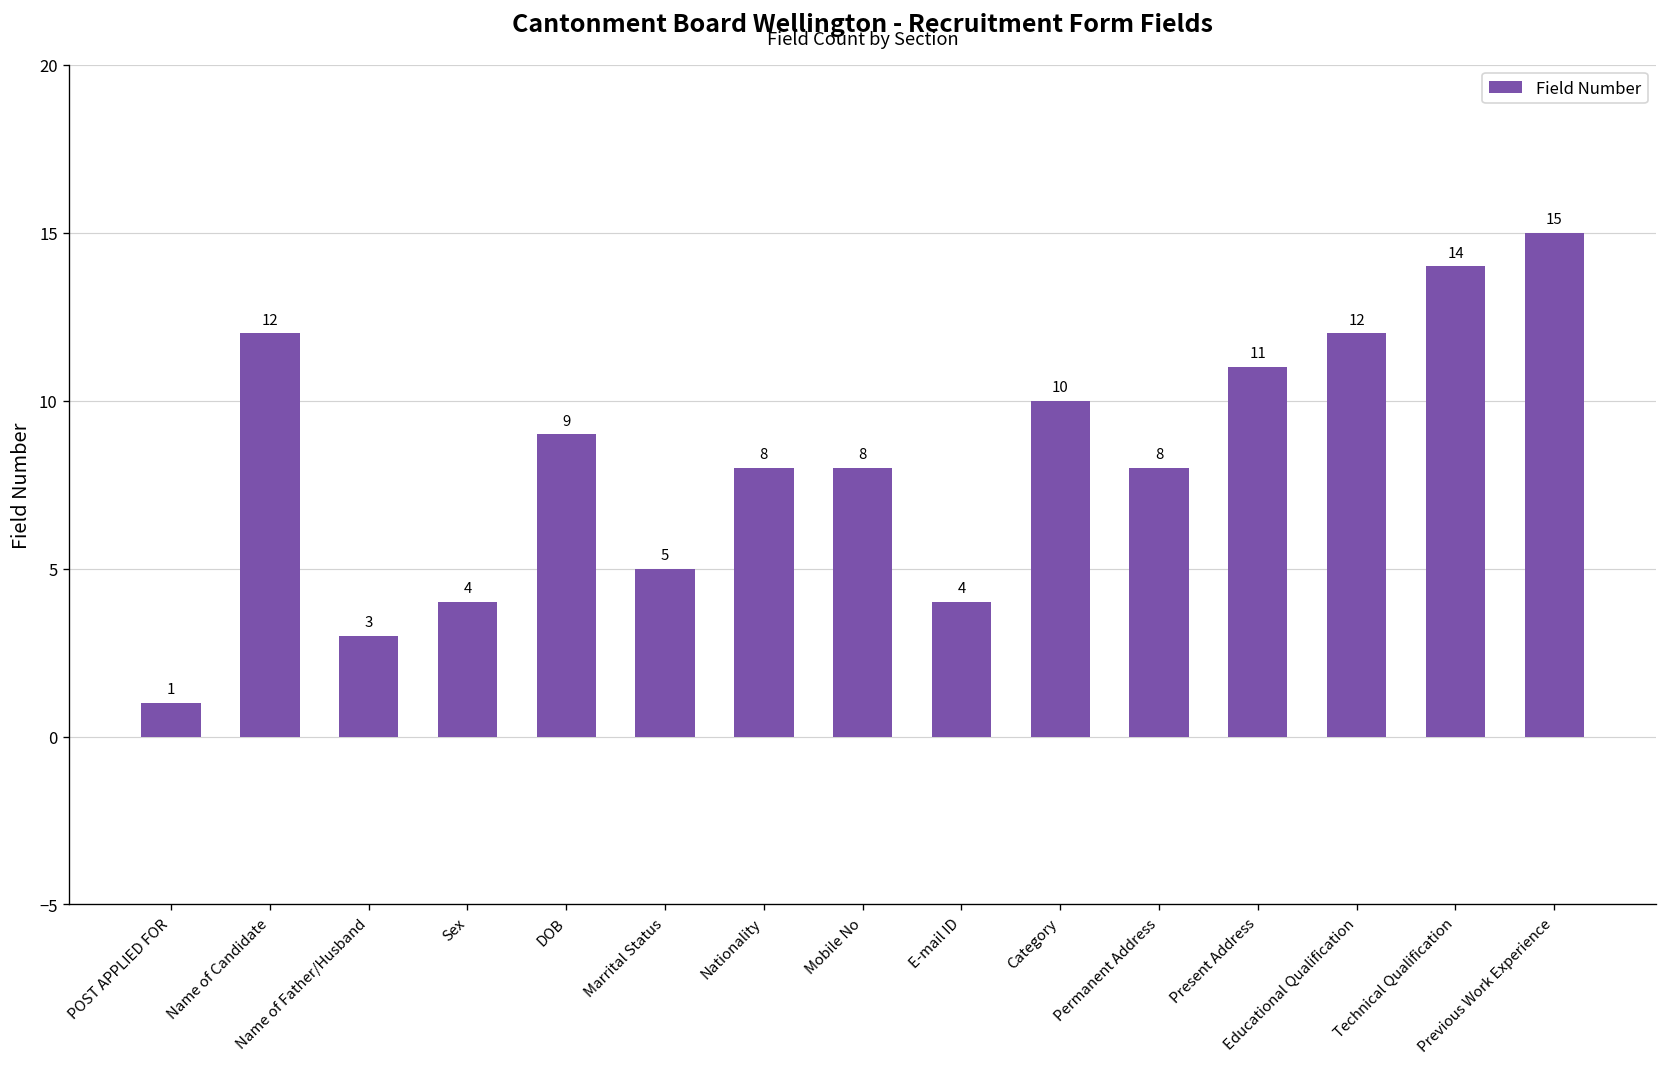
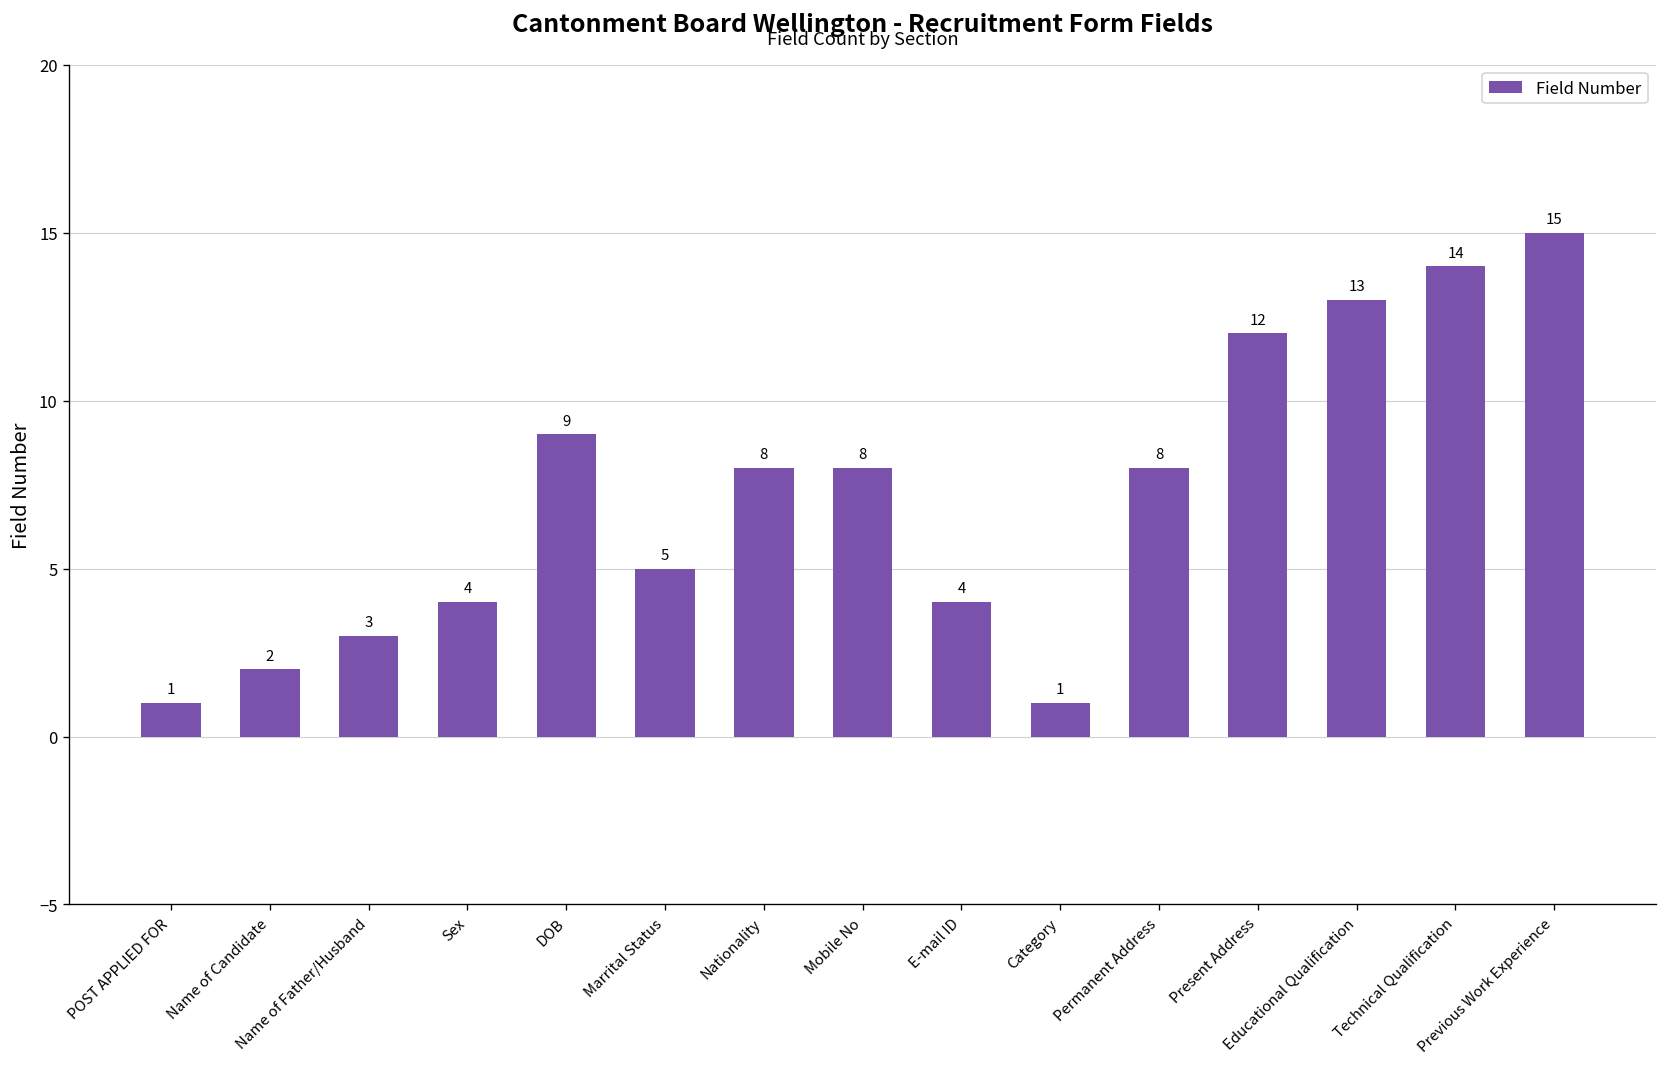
  {
    "POST APPLIED FOR": 1,
-   "Name of Candidate": 12,
+   "Name of Candidate": 2,
    "Name of Father/Husband": 3,
    "Sex": 4,
    "DOB": 9,
    "Marrital Status": 5,
    "Nationality": 8,
    "Mobile No": 8,
    "E-mail ID": 4,
-   "Category": 10,
+   "Category": 1,
    "Permanent Address": 8,
-   "Present Address": 11,
-   "Educational Qualification": 12,
+   "Present Address": 12,
+   "Educational Qualification": 13,
    "Technical Qualification": 14,
    "Previous Work Experience": 15
  }
